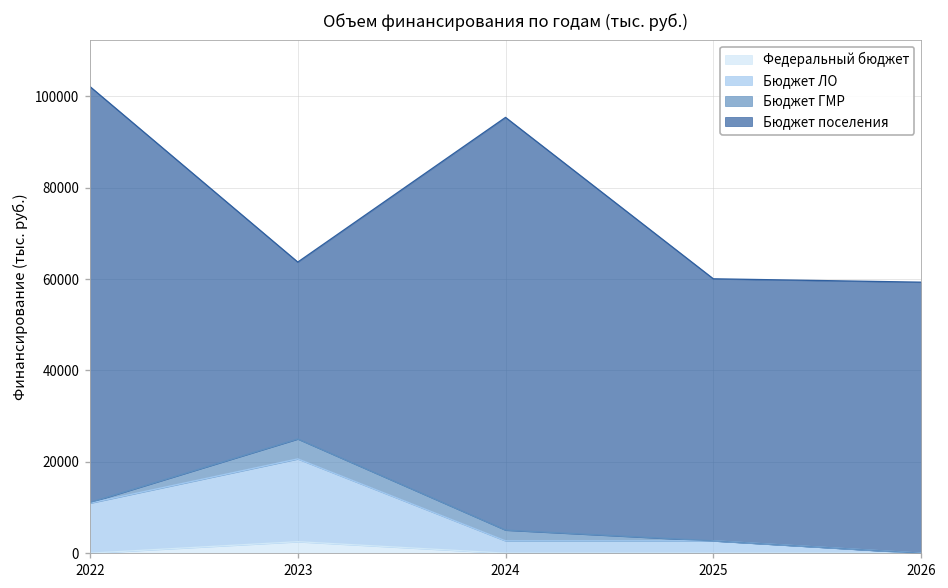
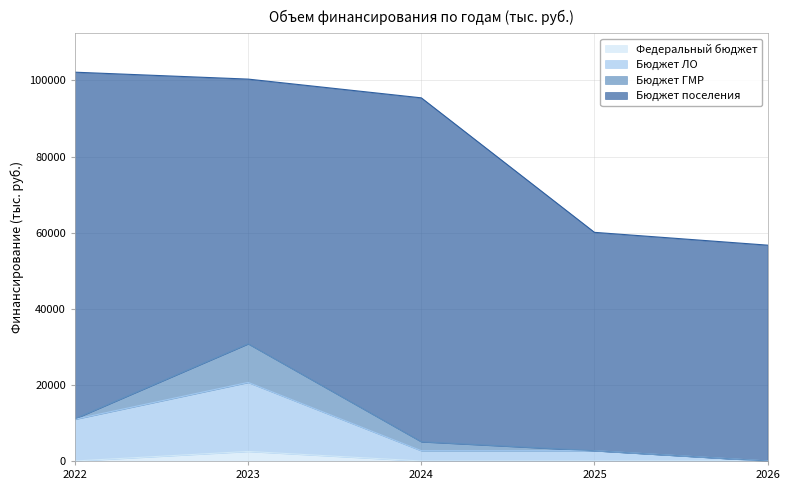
  {
    "Бюджет ГМР": {
-     "2023": 4000,
+     "2023": 10000,
      "2024": 2000
    },
    "Бюджет поселения": {
      "2022": 91000,
-     "2023": 39000,
+     "2023": 70000,
      "2024": 90000,
      "2025": 57000,
-     "2026": 59000
+     "2026": 57000
    }
  }
